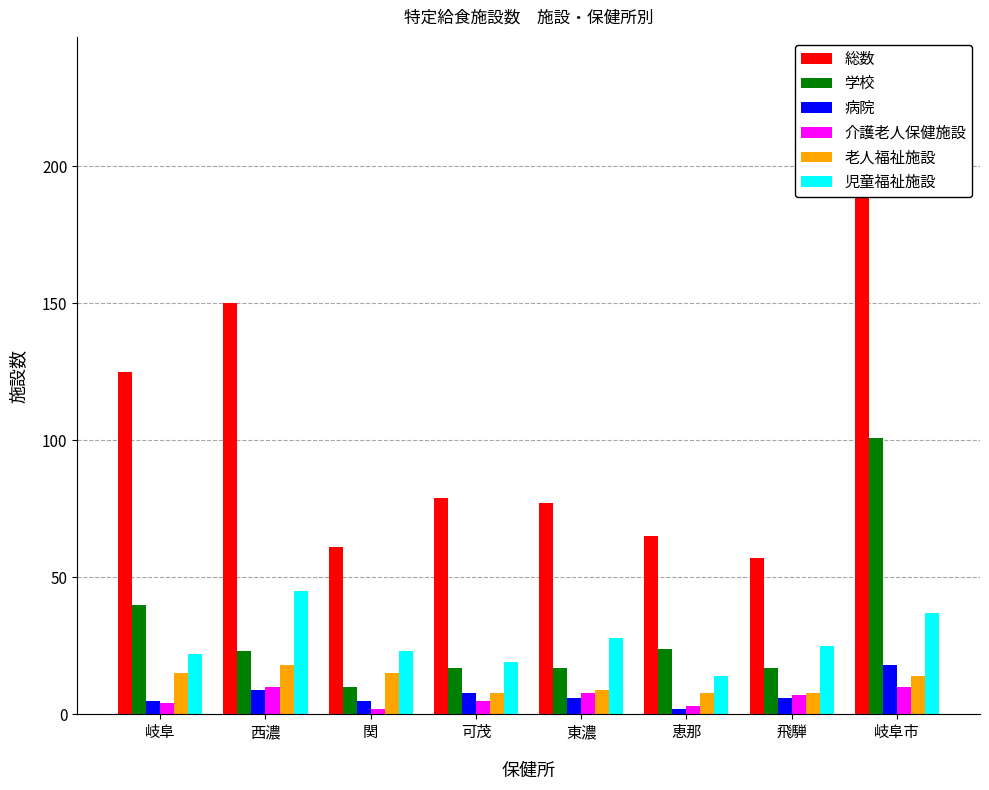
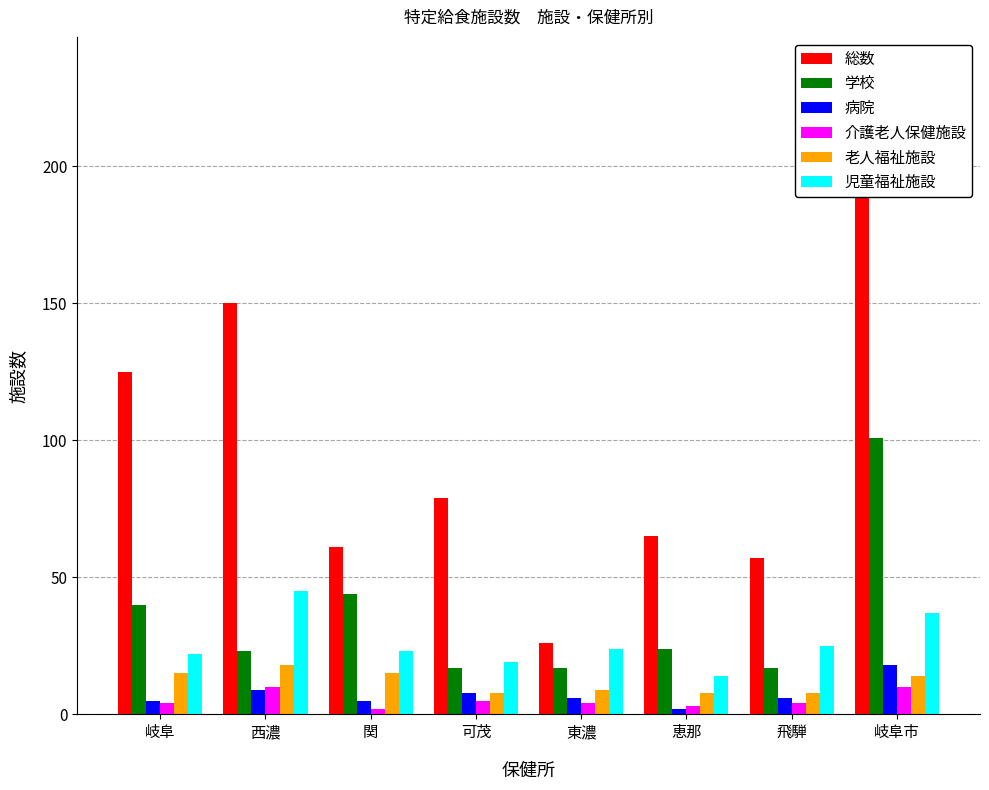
  {
    "総数": {
      "岐阜": 125,
      "西濃": 150,
      "関": 61,
      "可茂": 79,
-     "東濃": 77,
+     "東濃": 26,
      "恵那": 65,
      "飛騨": 57
    },
    "学校": {
      "岐阜": 40,
      "西濃": 23,
-     "関": 10,
+     "関": 44,
      "可茂": 17,
      "東濃": 17,
      "恵那": 24,
      "飛騨": 17,
      "岐阜市": 101
    },
    "病院": {
      "岐阜": 5,
      "西濃": 9,
      "関": 5,
      "可茂": 8,
      "東濃": 6,
      "恵那": 2,
      "飛騨": 6,
      "岐阜市": 18
    },
    "介護老人保健施設": {
      "岐阜": 4,
      "西濃": 10,
      "関": 2,
      "可茂": 5,
-     "東濃": 8,
+     "東濃": 4,
      "恵那": 3,
-     "飛騨": 7,
+     "飛騨": 4,
      "岐阜市": 10
    },
    "老人福祉施設": {
      "岐阜": 15,
      "西濃": 18,
      "関": 15,
      "可茂": 8,
      "東濃": 9,
      "恵那": 8,
      "飛騨": 8,
      "岐阜市": 14
    },
    "児童福祉施設": {
      "岐阜": 22,
      "西濃": 45,
      "関": 23,
      "可茂": 19,
-     "東濃": 28,
+     "東濃": 24,
      "恵那": 14,
      "飛騨": 25,
      "岐阜市": 37
    }
  }
